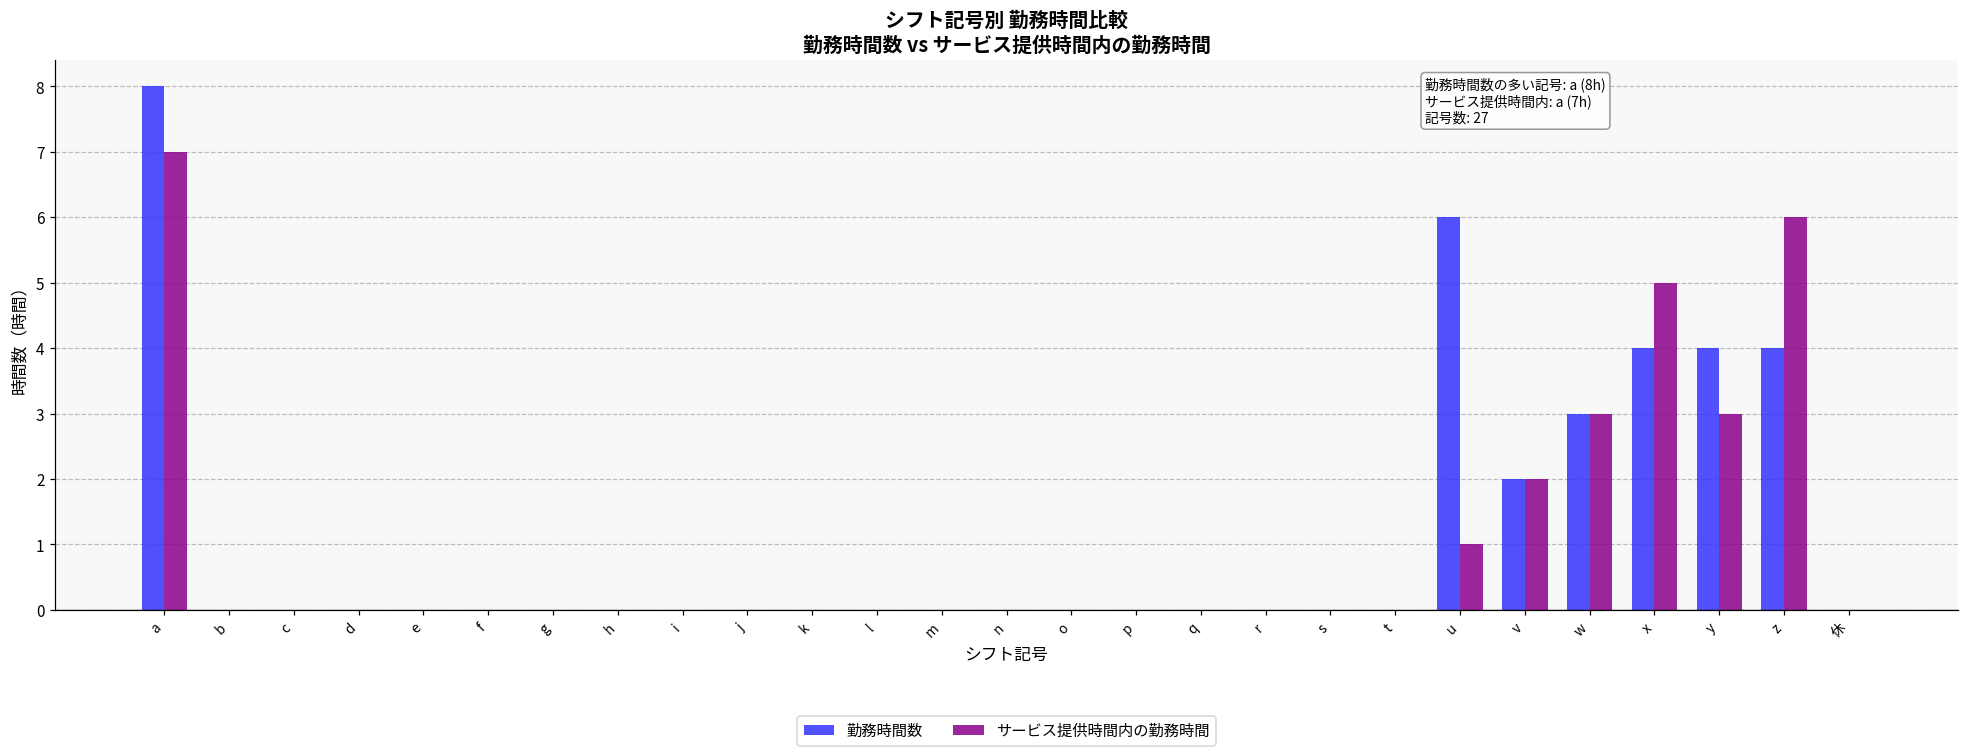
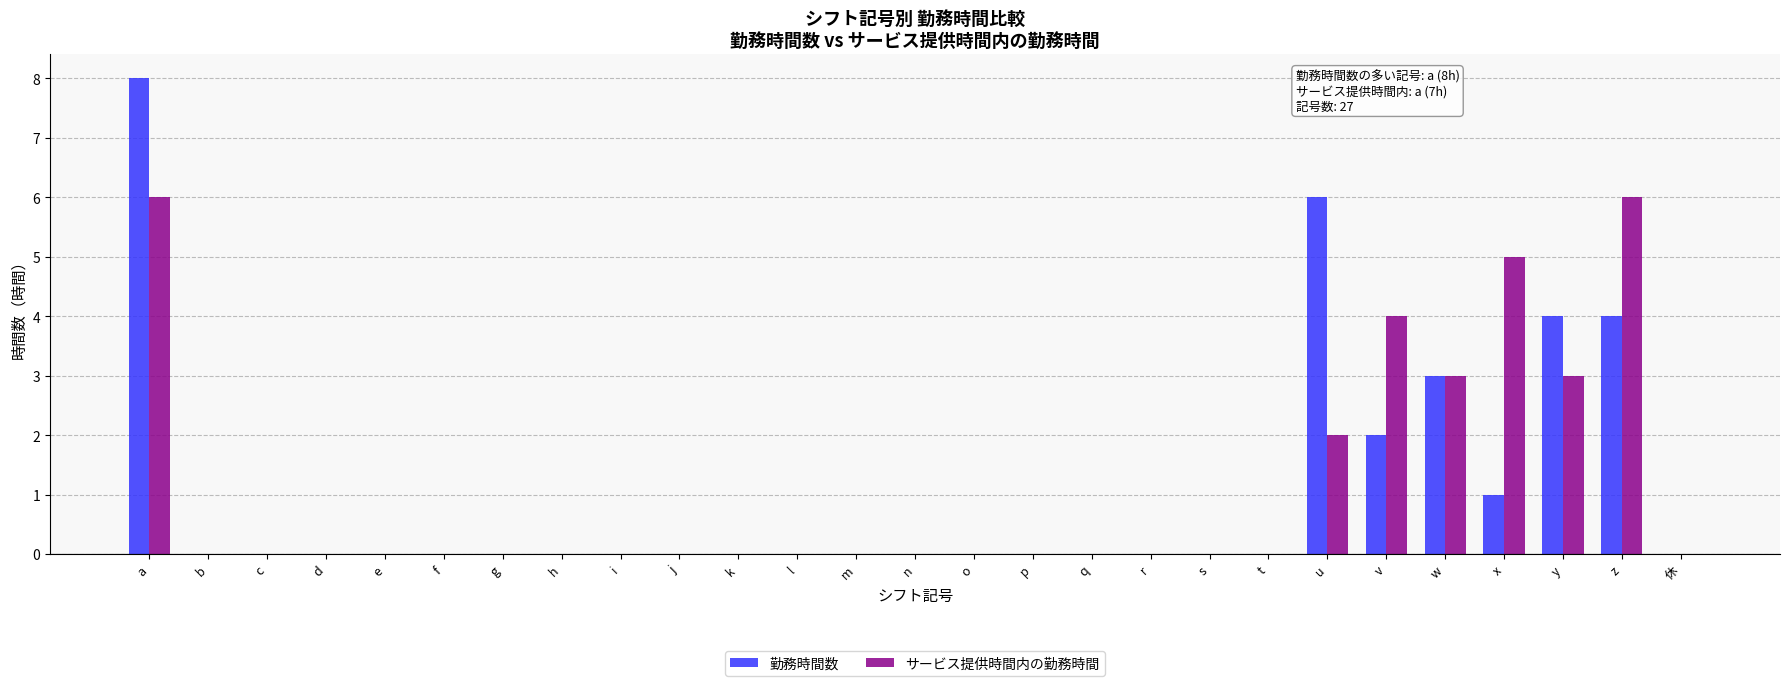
  {
    "勤務時間数": {
      "a": 8,
      "b": 0,
      "c": 0,
      "d": 0,
      "e": 0,
      "f": 0,
      "g": 0,
      "h": 0,
      "i": 0,
      "j": 0,
      "k": 0,
      "l": 0,
      "m": 0,
      "n": 0,
      "o": 0,
      "p": 0,
      "q": 0,
      "r": 0,
      "s": 0,
      "t": 0,
      "u": 6,
      "v": 2,
      "w": 3,
-     "x": 4,
+     "x": 1,
      "y": 4,
      "z": 4,
      "休": 0
    },
    "サービス提供時間内の勤務時間": {
-     "a": 7,
+     "a": 6,
      "b": 0,
      "c": 0,
      "d": 0,
      "e": 0,
      "f": 0,
      "g": 0,
      "h": 0,
      "i": 0,
      "j": 0,
      "k": 0,
      "l": 0,
      "m": 0,
      "n": 0,
      "o": 0,
      "p": 0,
      "q": 0,
      "r": 0,
      "s": 0,
      "t": 0,
-     "u": 1,
-     "v": 2,
+     "u": 2,
+     "v": 4,
      "w": 3,
      "x": 5,
      "y": 3,
      "z": 6,
      "休": 0
    }
  }
